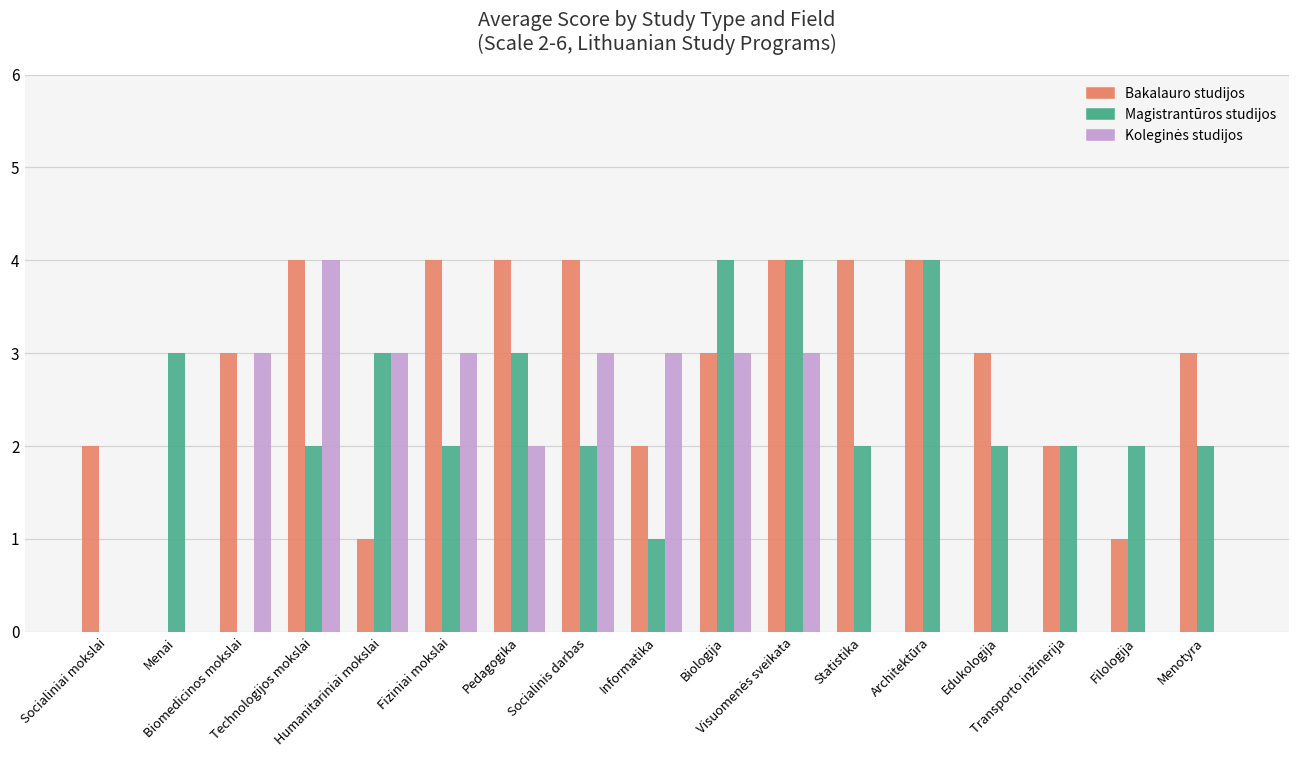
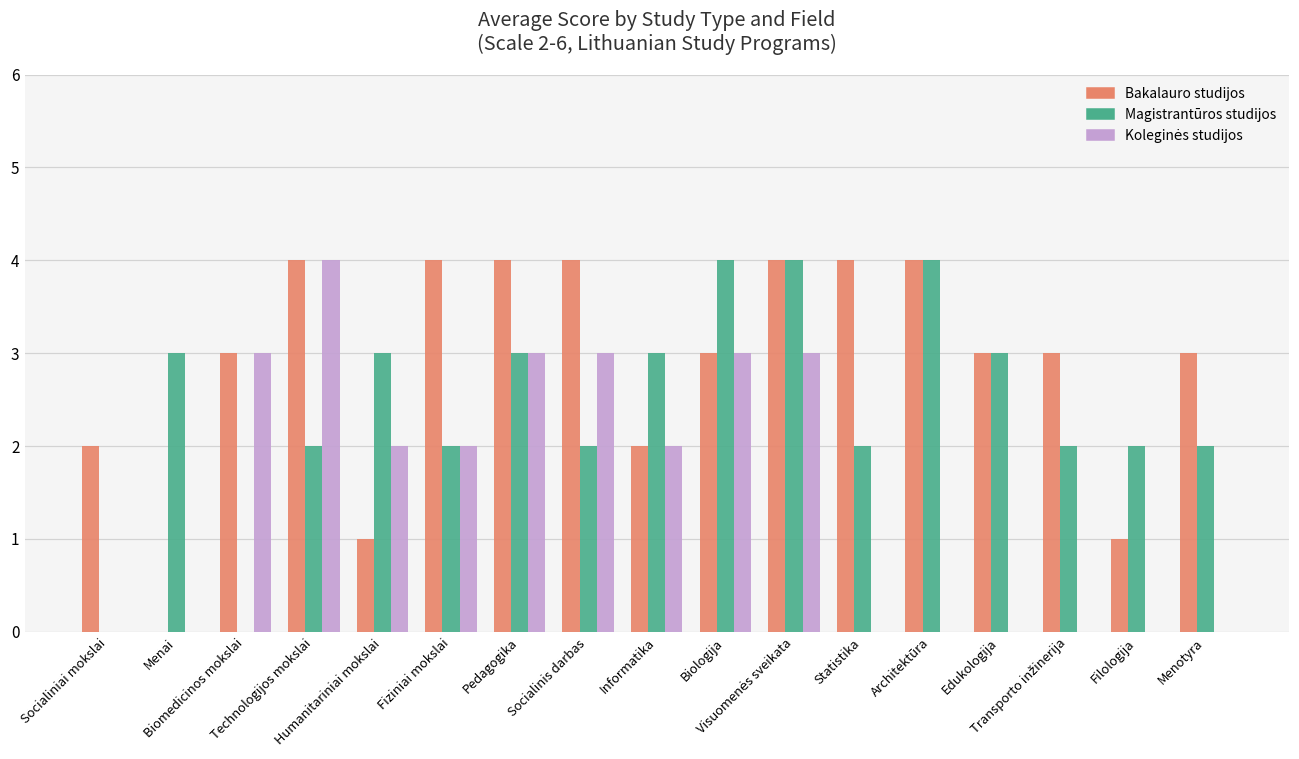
  {
    "Bakalauro studijos": {
      "Socialiniai mokslai": 2,
      "Menai": 0,
      "Biomedicinos mokslai": 3,
      "Technologijos mokslai": 4,
      "Humanitariniai mokslai": 1,
      "Fiziniai mokslai": 4,
      "Pedagogika": 4,
      "Socialinis darbas": 4,
      "Informatika": 2,
      "Biologija": 3,
      "Visuomenės sveikata": 4,
      "Statistika": 4,
      "Architektūra": 4,
      "Edukologija": 3,
-     "Transporto inžinerija": 2,
+     "Transporto inžinerija": 3,
      "Filologija": 1,
      "Menotyra": 3
    },
    "Magistrantūros studijos": {
      "Socialiniai mokslai": 0,
      "Menai": 3,
      "Biomedicinos mokslai": 0,
      "Technologijos mokslai": 2,
      "Humanitariniai mokslai": 3,
      "Fiziniai mokslai": 2,
      "Pedagogika": 3,
      "Socialinis darbas": 2,
-     "Informatika": 1,
+     "Informatika": 3,
      "Biologija": 4,
      "Visuomenės sveikata": 4,
      "Statistika": 2,
      "Architektūra": 4,
-     "Edukologija": 2,
+     "Edukologija": 3,
      "Transporto inžinerija": 2,
      "Filologija": 2,
      "Menotyra": 2
    },
    "Koleginės studijos": {
      "Socialiniai mokslai": 0,
      "Menai": 0,
      "Biomedicinos mokslai": 3,
      "Technologijos mokslai": 4,
-     "Humanitariniai mokslai": 3,
-     "Fiziniai mokslai": 3,
-     "Pedagogika": 2,
+     "Humanitariniai mokslai": 2,
+     "Fiziniai mokslai": 2,
+     "Pedagogika": 3,
      "Socialinis darbas": 3,
-     "Informatika": 3,
+     "Informatika": 2,
      "Biologija": 3,
      "Visuomenės sveikata": 3,
      "Statistika": 0,
      "Architektūra": 0,
      "Edukologija": 0,
      "Transporto inžinerija": 0,
      "Filologija": 0,
      "Menotyra": 0
    }
  }
